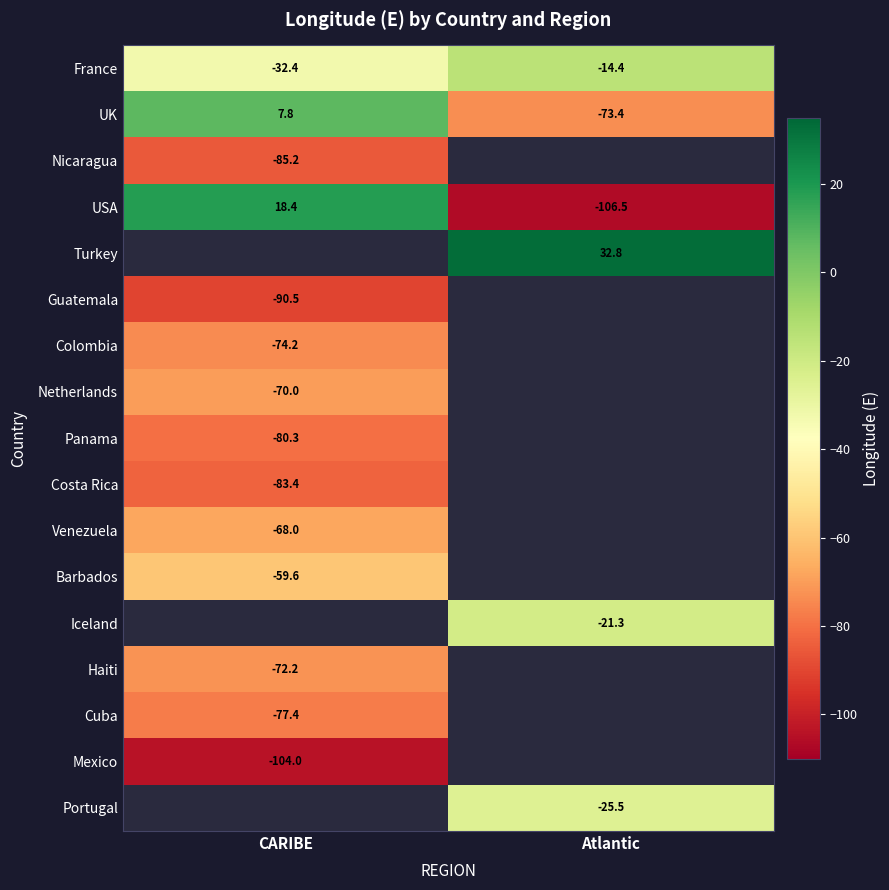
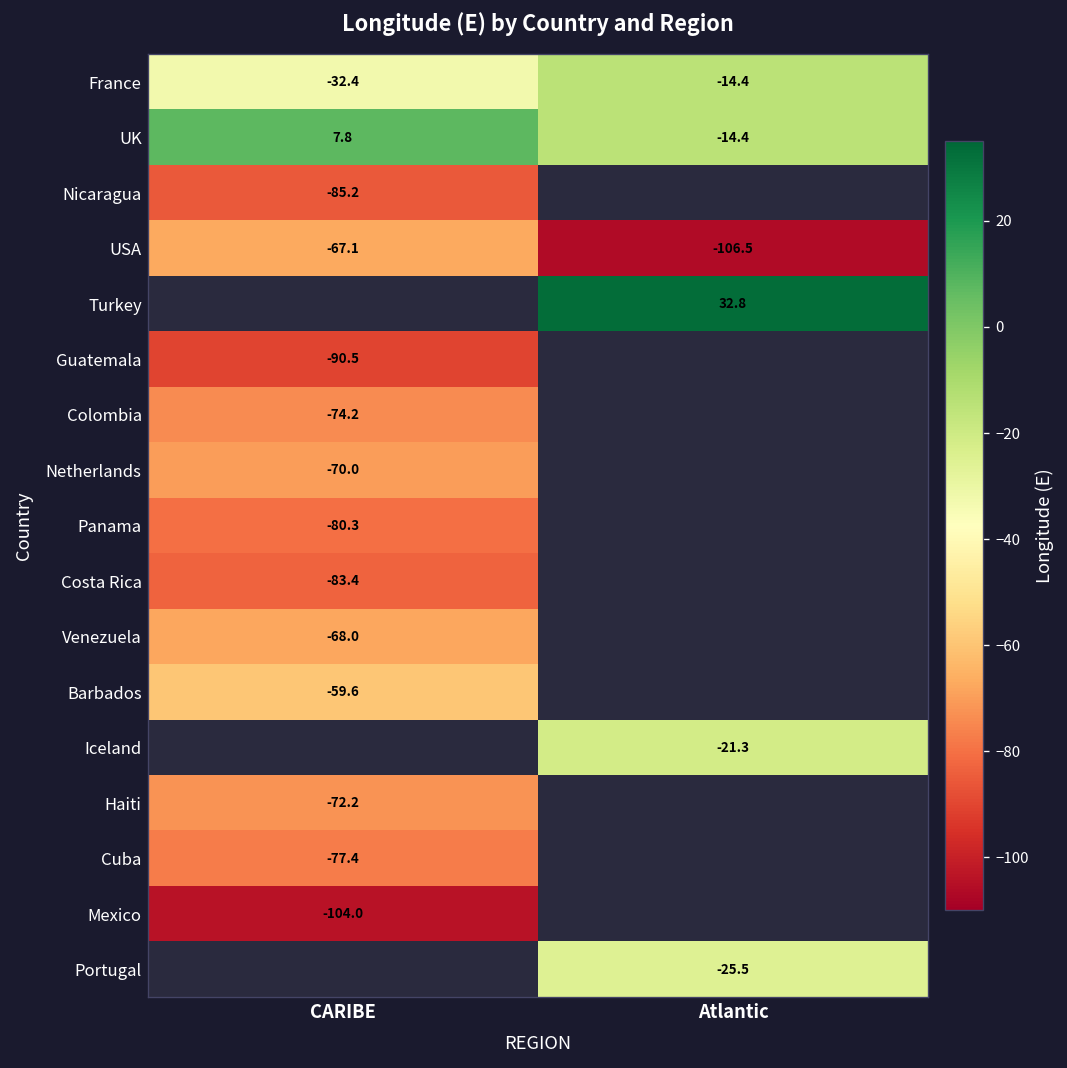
  {
    "France": {
      "CARIBE": -32.4,
      "Atlantic": -14.4
    },
    "UK": {
      "CARIBE": 7.8,
-     "Atlantic": -73.4
+     "Atlantic": -14.4
    },
    "Nicaragua": {
      "CARIBE": -85.2
    },
    "USA": {
-     "CARIBE": 18.4,
+     "CARIBE": -67.1,
      "Atlantic": -106.5
    },
    "Turkey": {
      "Atlantic": 32.8
    },
    "Guatemala": {
      "CARIBE": -90.5
    },
    "Colombia": {
      "CARIBE": -74.2
    },
    "Netherlands": {
      "CARIBE": -70.0
    },
    "Panama": {
      "CARIBE": -80.3
    },
    "Costa Rica": {
      "CARIBE": -83.4
    },
    "Venezuela": {
      "CARIBE": -68.0
    },
    "Barbados": {
      "CARIBE": -59.6
    },
    "Iceland": {
      "Atlantic": -21.3
    },
    "Haiti": {
      "CARIBE": -72.2
    },
    "Cuba": {
      "CARIBE": -77.4
    },
    "Mexico": {
      "CARIBE": -104.0
    },
    "Portugal": {
      "Atlantic": -25.5
    }
  }
